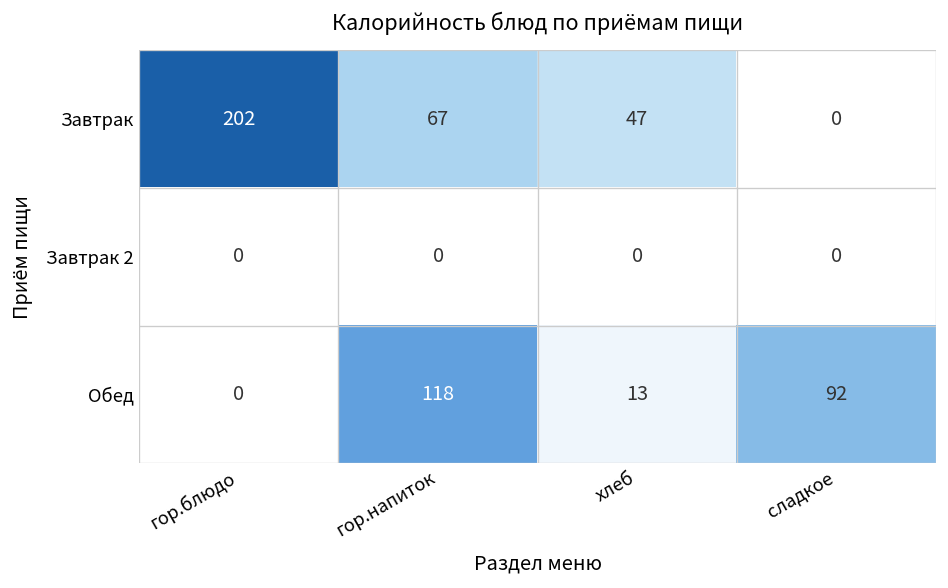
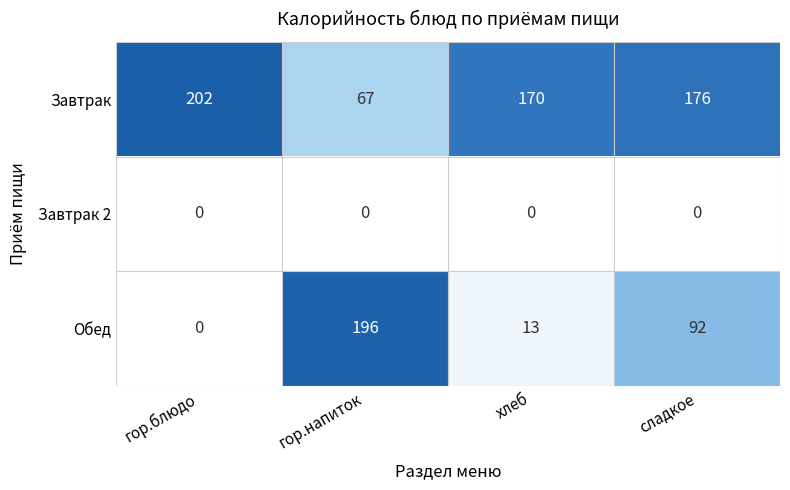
  {
    "Завтрак": {
      "гор.блюдо": 202,
      "гор.напиток": 67,
-     "хлеб": 47,
-     "сладкое": 0
+     "хлеб": 170,
+     "сладкое": 176
    },
    "Завтрак 2": {
      "гор.блюдо": 0,
      "гор.напиток": 0,
      "хлеб": 0,
      "сладкое": 0
    },
    "Обед": {
      "гор.блюдо": 0,
-     "гор.напиток": 118,
+     "гор.напиток": 196,
      "хлеб": 13,
      "сладкое": 92
    }
  }
